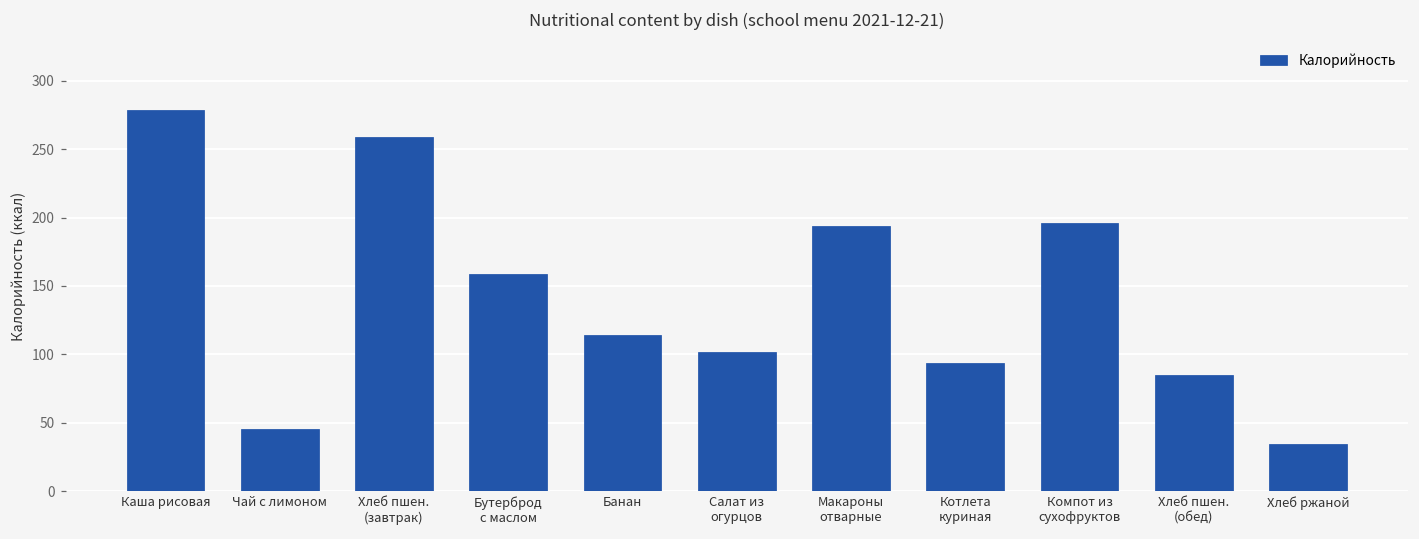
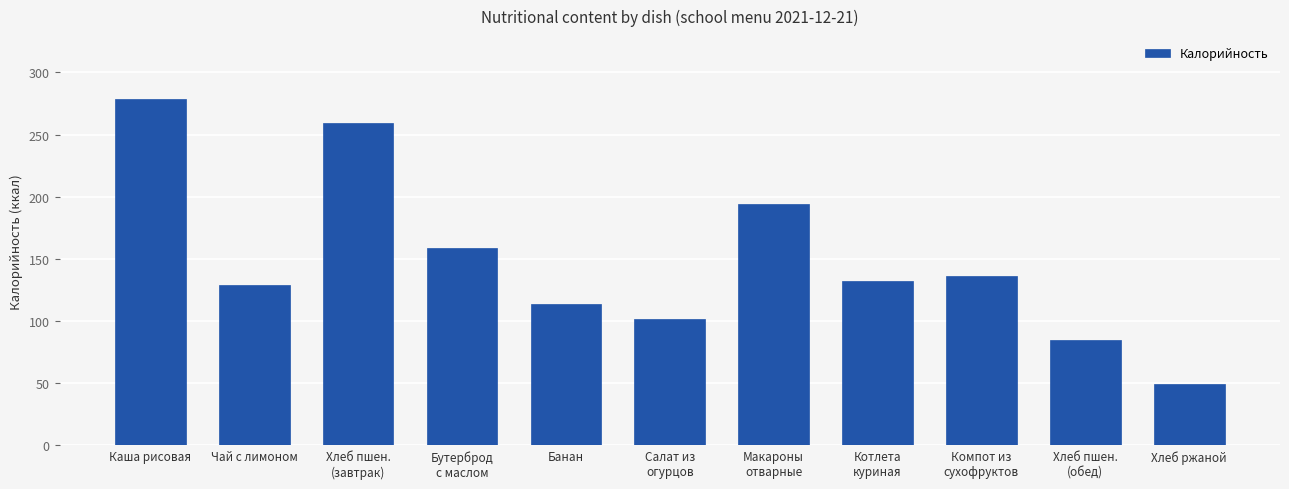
  {
    "Каша рисовая": 279,
-   "Чай с лимоном": 45,
+   "Чай с лимоном": 129,
    "Хлеб пшен. (завтрак)": 259,
    "Бутерброд с маслом": 159,
    "Банан": 114,
    "Салат из огурцов": 102,
    "Макароны отварные": 194,
-   "Котлета куриная": 94,
-   "Компот из сухофруктов": 196,
+   "Котлета куриная": 132,
+   "Компот из сухофруктов": 136,
    "Хлеб пшен. (обед)": 85,
-   "Хлеб ржаной": 35
+   "Хлеб ржаной": 49
  }
